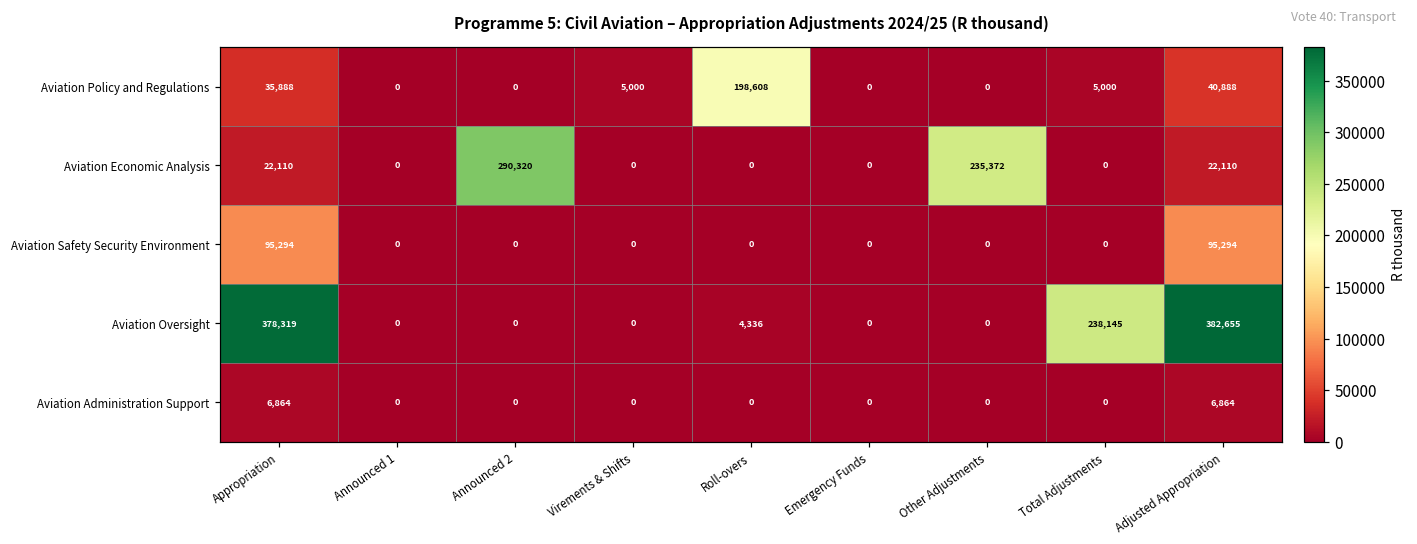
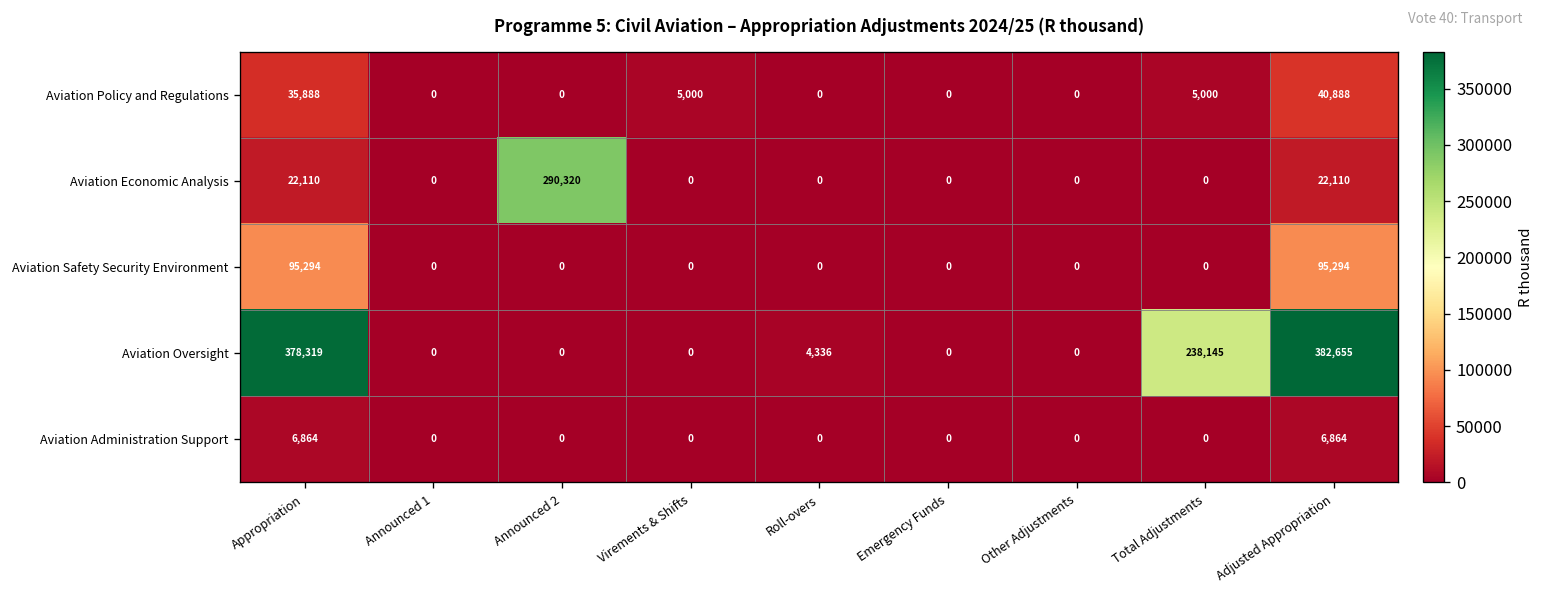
  {
    "Aviation Policy and Regulations": {
      "Appropriation": "35,888",
      "Announced 1": "0",
      "Announced 2": "0",
      "Virements & Shifts": "5,000",
-     "Roll-overs": "198,608",
+     "Roll-overs": "0",
      "Emergency Funds": "0",
      "Other Adjustments": "0",
      "Total Adjustments": "5,000",
      "Adjusted Appropriation": "40,888"
    },
    "Aviation Economic Analysis": {
      "Appropriation": "22,110",
      "Announced 1": "0",
      "Announced 2": "290,320",
      "Virements & Shifts": "0",
      "Roll-overs": "0",
      "Emergency Funds": "0",
-     "Other Adjustments": "235,372",
+     "Other Adjustments": "0",
      "Total Adjustments": "0",
      "Adjusted Appropriation": "22,110"
    },
    "Aviation Safety Security Environment": {
      "Appropriation": "95,294",
      "Announced 1": "0",
      "Announced 2": "0",
      "Virements & Shifts": "0",
      "Roll-overs": "0",
      "Emergency Funds": "0",
      "Other Adjustments": "0",
      "Total Adjustments": "0",
      "Adjusted Appropriation": "95,294"
    },
    "Aviation Oversight": {
      "Appropriation": "378,319",
      "Announced 1": "0",
      "Announced 2": "0",
      "Virements & Shifts": "0",
      "Roll-overs": "4,336",
      "Emergency Funds": "0",
      "Other Adjustments": "0",
      "Total Adjustments": "238,145",
      "Adjusted Appropriation": "382,655"
    },
    "Aviation Administration Support": {
      "Appropriation": "6,864",
      "Announced 1": "0",
      "Announced 2": "0",
      "Virements & Shifts": "0",
      "Roll-overs": "0",
      "Emergency Funds": "0",
      "Other Adjustments": "0",
      "Total Adjustments": "0",
      "Adjusted Appropriation": "6,864"
    }
  }
